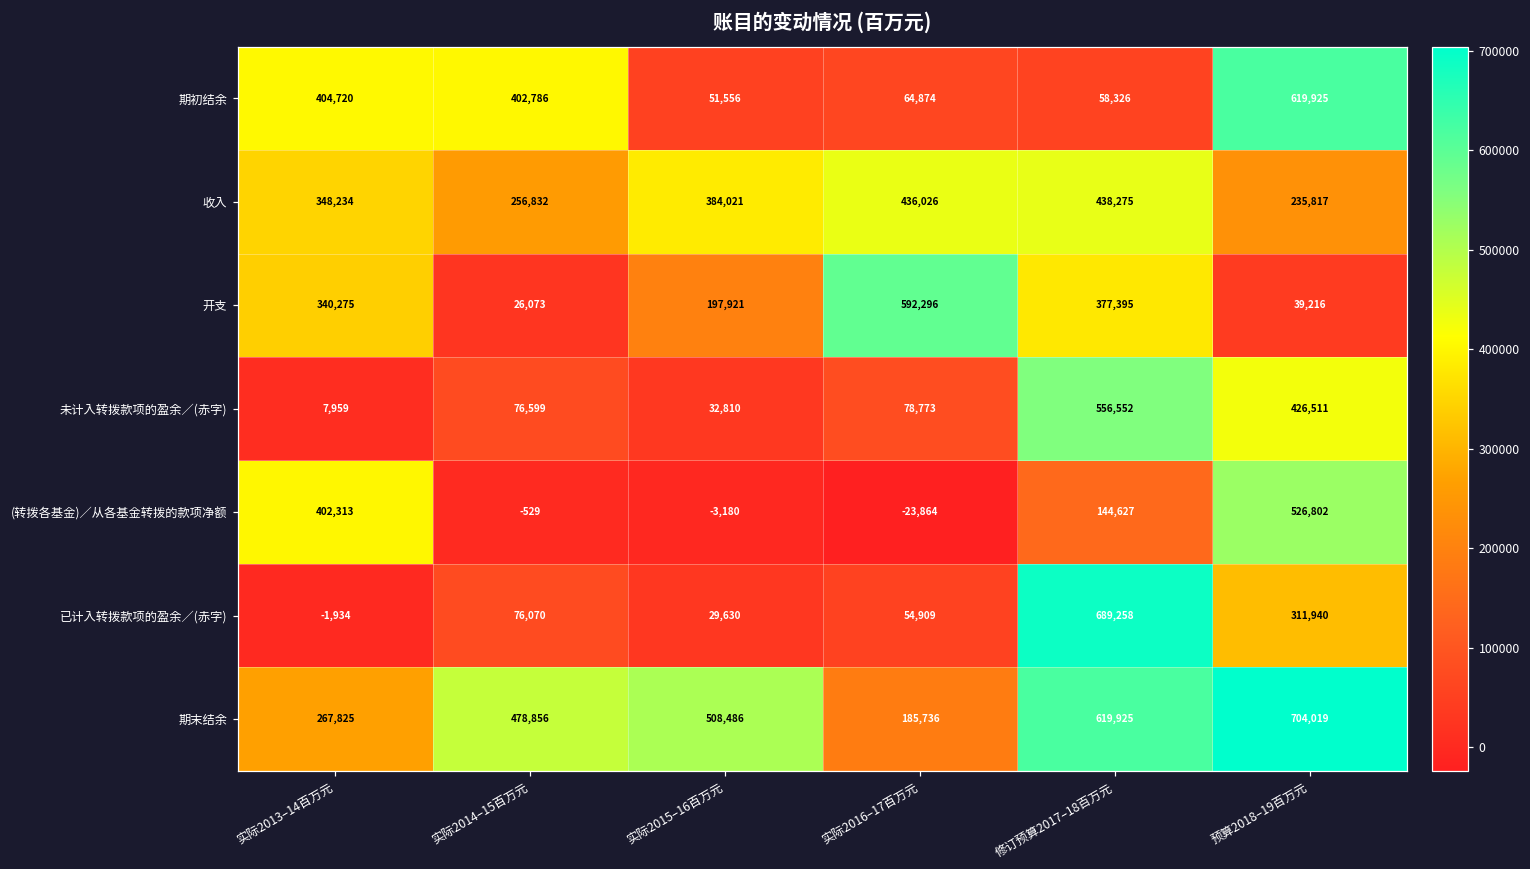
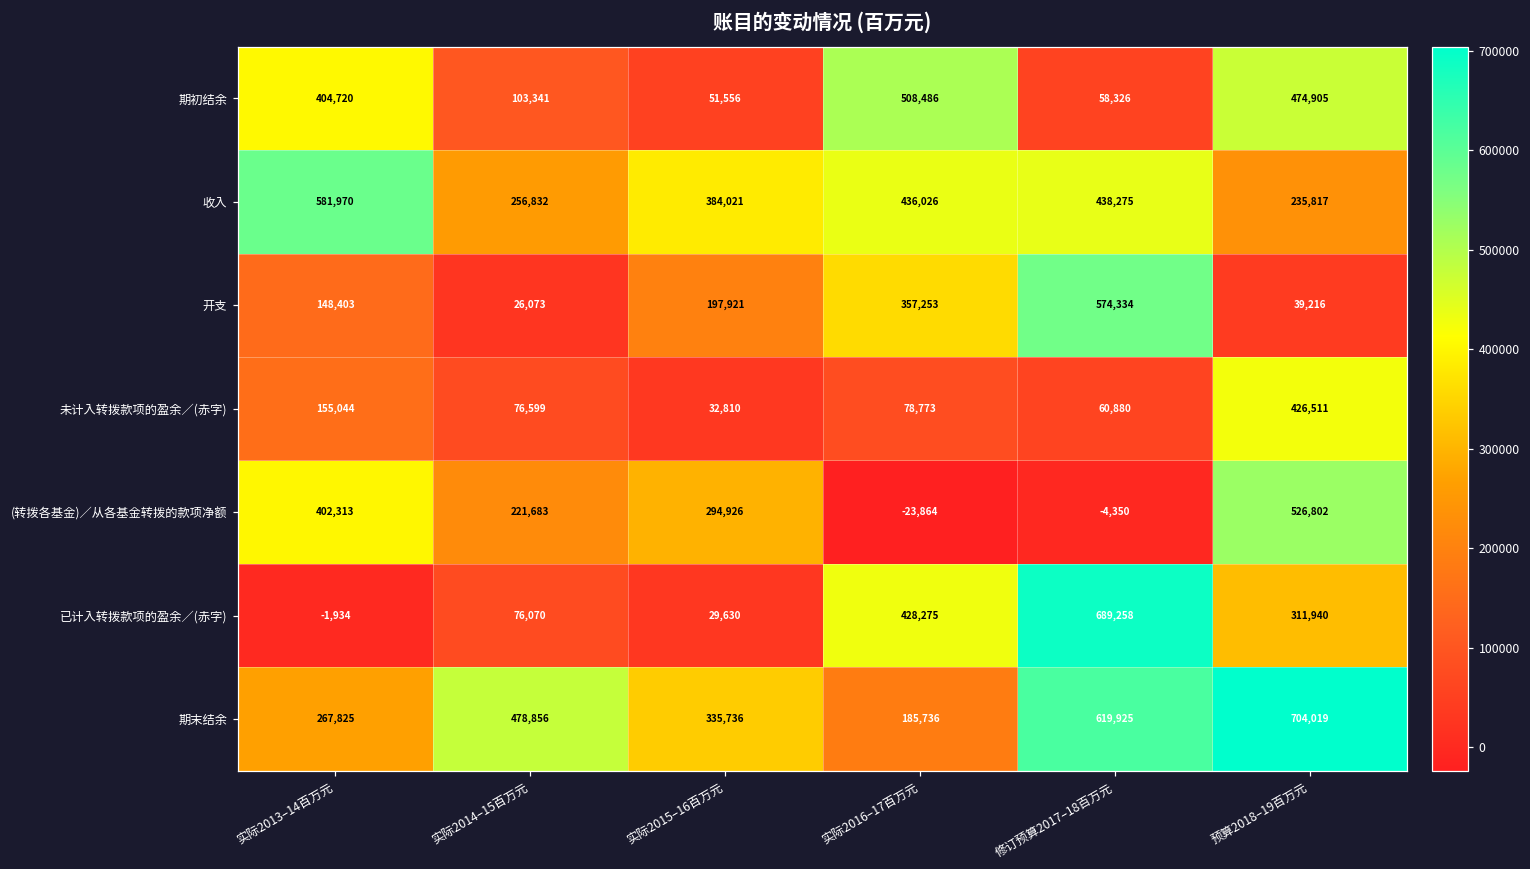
  {
    "期初结余": {
      "实际2013–14百万元": "404,720",
-     "实际2014–15百万元": "402,786",
+     "实际2014–15百万元": "103,341",
      "实际2015–16百万元": "51,556",
-     "实际2016–17百万元": "64,874",
+     "实际2016–17百万元": "508,486",
      "修订预算2017–18百万元": "58,326",
-     "预算2018–19百万元": "619,925"
+     "预算2018–19百万元": "474,905"
    },
    "收入": {
-     "实际2013–14百万元": "348,234",
+     "实际2013–14百万元": "581,970",
      "实际2014–15百万元": "256,832",
      "实际2015–16百万元": "384,021",
      "实际2016–17百万元": "436,026",
      "修订预算2017–18百万元": "438,275",
      "预算2018–19百万元": "235,817"
    },
    "开支": {
-     "实际2013–14百万元": "340,275",
+     "实际2013–14百万元": "148,403",
      "实际2014–15百万元": "26,073",
      "实际2015–16百万元": "197,921",
-     "实际2016–17百万元": "592,296",
-     "修订预算2017–18百万元": "377,395",
+     "实际2016–17百万元": "357,253",
+     "修订预算2017–18百万元": "574,334",
      "预算2018–19百万元": "39,216"
    },
    "未计入转拨款项的盈余／(赤字)": {
-     "实际2013–14百万元": "7,959",
+     "实际2013–14百万元": "155,044",
      "实际2014–15百万元": "76,599",
      "实际2015–16百万元": "32,810",
      "实际2016–17百万元": "78,773",
-     "修订预算2017–18百万元": "556,552",
+     "修订预算2017–18百万元": "60,880",
      "预算2018–19百万元": "426,511"
    },
    "(转拨各基金)／从各基金转拨的款项净额": {
      "实际2013–14百万元": "402,313",
-     "实际2014–15百万元": "-529",
-     "实际2015–16百万元": "-3,180",
+     "实际2014–15百万元": "221,683",
+     "实际2015–16百万元": "294,926",
      "实际2016–17百万元": "-23,864",
-     "修订预算2017–18百万元": "144,627",
+     "修订预算2017–18百万元": "-4,350",
      "预算2018–19百万元": "526,802"
    },
    "已计入转拨款项的盈余／(赤字)": {
      "实际2013–14百万元": "-1,934",
      "实际2014–15百万元": "76,070",
      "实际2015–16百万元": "29,630",
-     "实际2016–17百万元": "54,909",
+     "实际2016–17百万元": "428,275",
      "修订预算2017–18百万元": "689,258",
      "预算2018–19百万元": "311,940"
    },
    "期末结余": {
      "实际2013–14百万元": "267,825",
      "实际2014–15百万元": "478,856",
-     "实际2015–16百万元": "508,486",
+     "实际2015–16百万元": "335,736",
      "实际2016–17百万元": "185,736",
      "修订预算2017–18百万元": "619,925",
      "预算2018–19百万元": "704,019"
    }
  }
